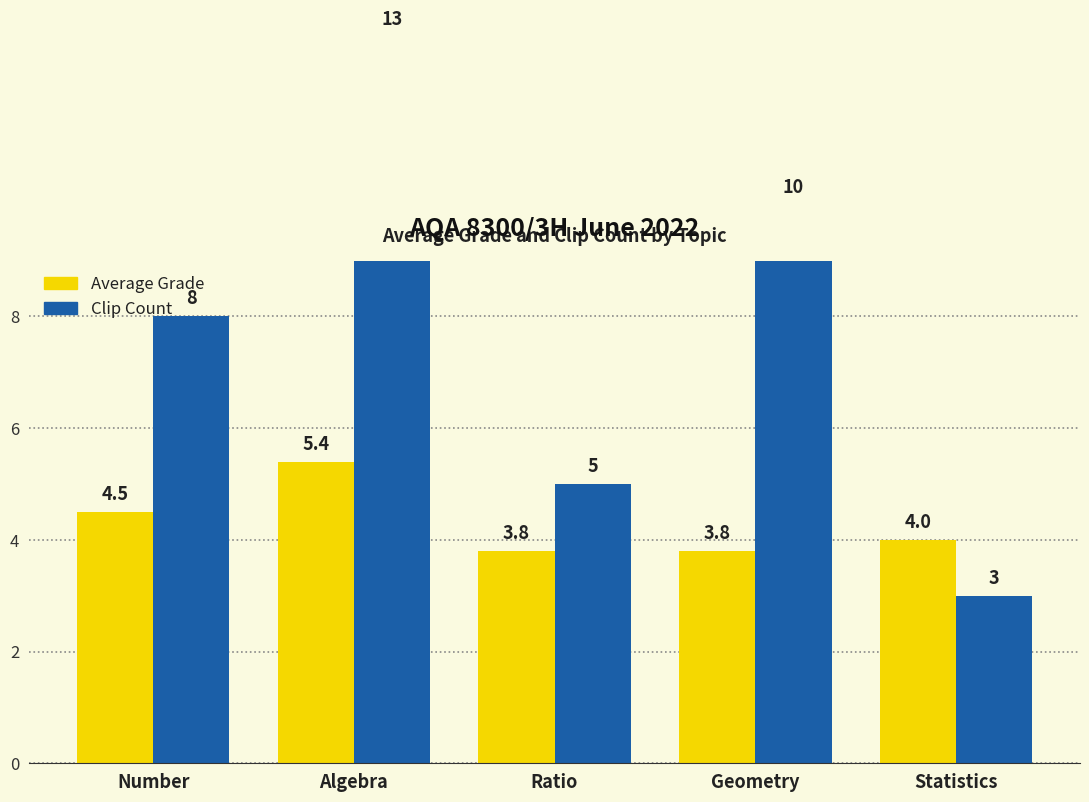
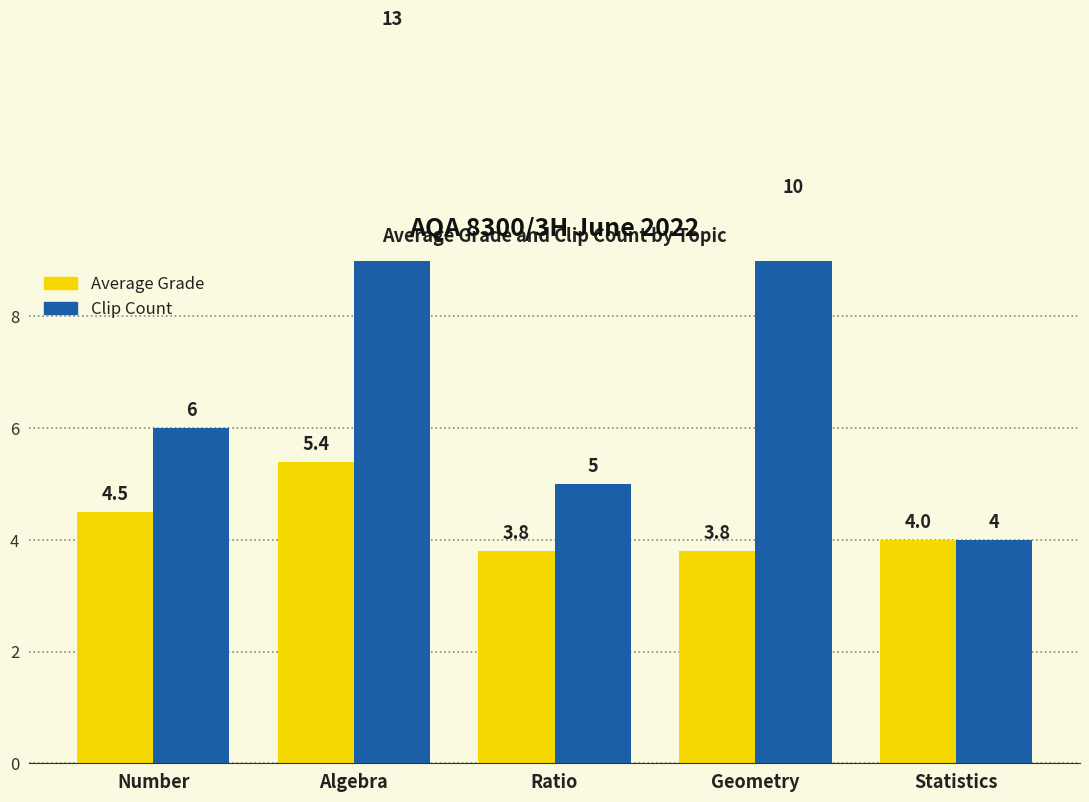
  {
    "Average Grade": {
      "Number": 4.5,
      "Algebra": 5.4,
      "Ratio": 3.8,
      "Geometry": 3.8,
      "Statistics": 4.0
    },
    "Clip Count": {
-     "Number": 8,
+     "Number": 6,
      "Ratio": 5,
-     "Statistics": 3
+     "Statistics": 4
    }
  }
